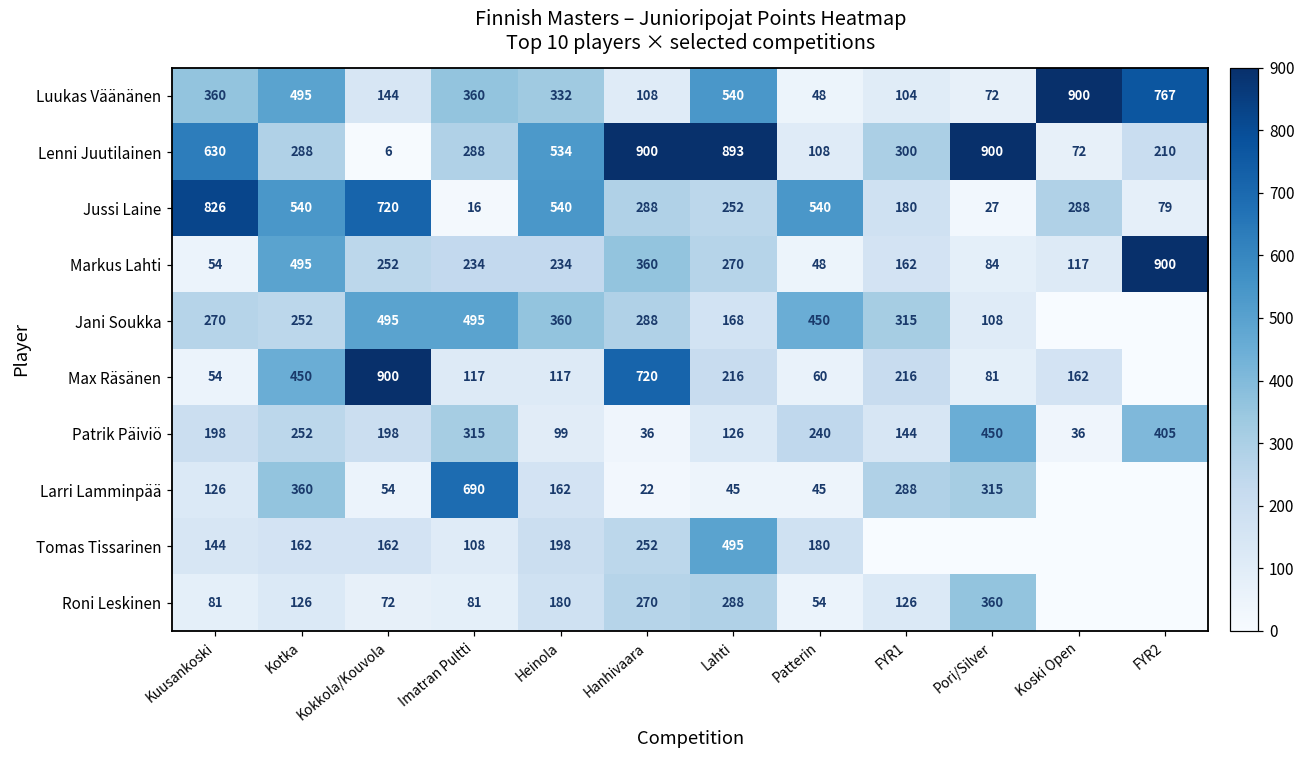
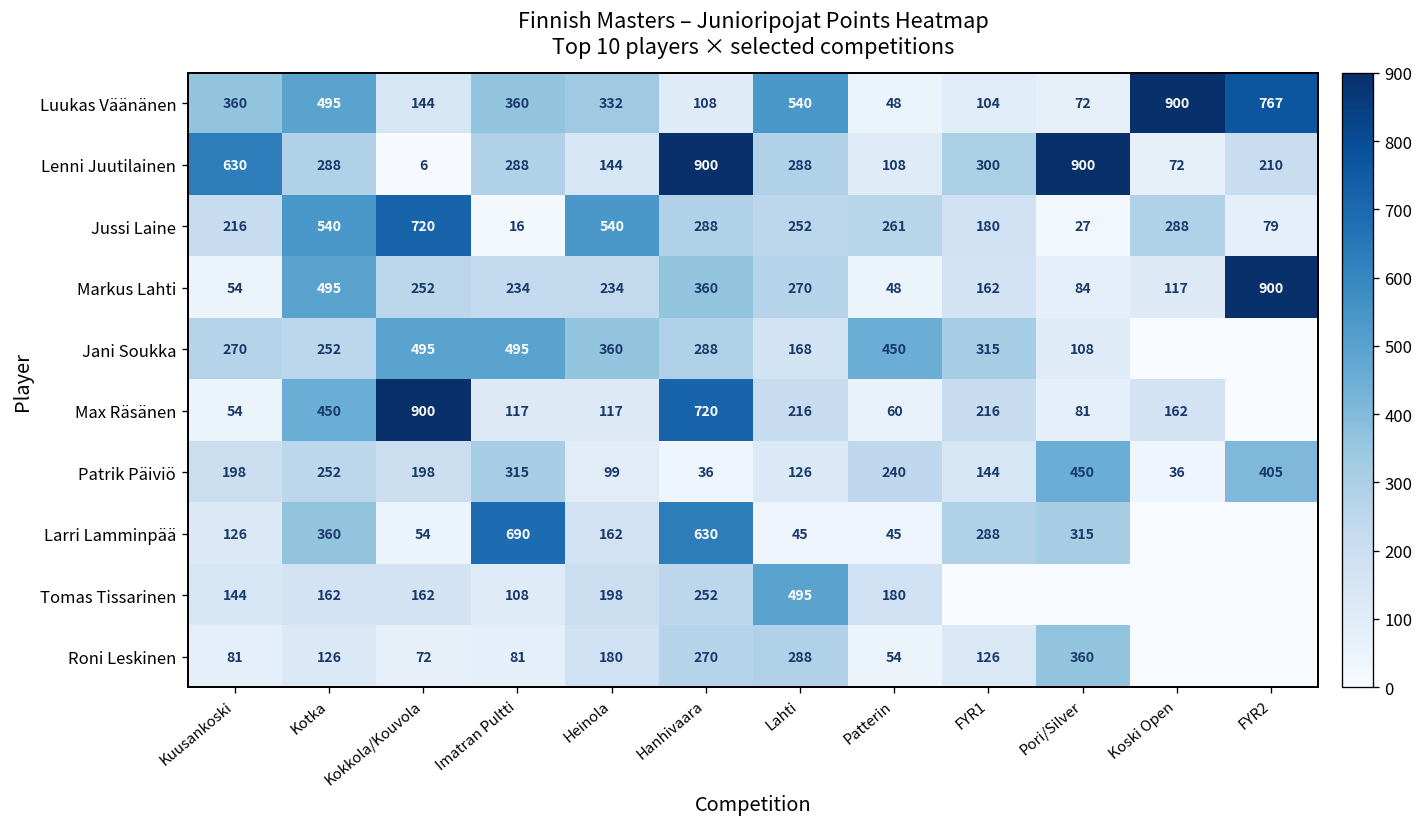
  {
    "Luukas Väänänen": {
      "Kuusankoski": 360,
      "Kotka": 495,
      "Kokkola/Kouvola": 144,
      "Imatran Pultti": 360,
      "Heinola": 332,
      "Hanhivaara": 108,
      "Lahti": 540,
      "Patterin": 48,
      "FYR1": 104,
      "Pori/Silver": 72,
      "Koski Open": 900,
      "FYR2": 767
    },
    "Lenni Juutilainen": {
      "Kuusankoski": 630,
      "Kotka": 288,
      "Kokkola/Kouvola": 6,
      "Imatran Pultti": 288,
-     "Heinola": 534,
+     "Heinola": 144,
      "Hanhivaara": 900,
-     "Lahti": 893,
+     "Lahti": 288,
      "Patterin": 108,
      "FYR1": 300,
      "Pori/Silver": 900,
      "Koski Open": 72,
      "FYR2": 210
    },
    "Jussi Laine": {
-     "Kuusankoski": 826,
+     "Kuusankoski": 216,
      "Kotka": 540,
      "Kokkola/Kouvola": 720,
      "Imatran Pultti": 16,
      "Heinola": 540,
      "Hanhivaara": 288,
      "Lahti": 252,
-     "Patterin": 540,
+     "Patterin": 261,
      "FYR1": 180,
      "Pori/Silver": 27,
      "Koski Open": 288,
      "FYR2": 79
    },
    "Markus Lahti": {
      "Kuusankoski": 54,
      "Kotka": 495,
      "Kokkola/Kouvola": 252,
      "Imatran Pultti": 234,
      "Heinola": 234,
      "Hanhivaara": 360,
      "Lahti": 270,
      "Patterin": 48,
      "FYR1": 162,
      "Pori/Silver": 84,
      "Koski Open": 117,
      "FYR2": 900
    },
    "Jani Soukka": {
      "Kuusankoski": 270,
      "Kotka": 252,
      "Kokkola/Kouvola": 495,
      "Imatran Pultti": 495,
      "Heinola": 360,
      "Hanhivaara": 288,
      "Lahti": 168,
      "Patterin": 450,
      "FYR1": 315,
      "Pori/Silver": 108
    },
    "Max Räsänen": {
      "Kuusankoski": 54,
      "Kotka": 450,
      "Kokkola/Kouvola": 900,
      "Imatran Pultti": 117,
      "Heinola": 117,
      "Hanhivaara": 720,
      "Lahti": 216,
      "Patterin": 60,
      "FYR1": 216,
      "Pori/Silver": 81,
      "Koski Open": 162
    },
    "Patrik Päiviö": {
      "Kuusankoski": 198,
      "Kotka": 252,
      "Kokkola/Kouvola": 198,
      "Imatran Pultti": 315,
      "Heinola": 99,
      "Hanhivaara": 36,
      "Lahti": 126,
      "Patterin": 240,
      "FYR1": 144,
      "Pori/Silver": 450,
      "Koski Open": 36,
      "FYR2": 405
    },
    "Larri Lamminpää": {
      "Kuusankoski": 126,
      "Kotka": 360,
      "Kokkola/Kouvola": 54,
      "Imatran Pultti": 690,
      "Heinola": 162,
-     "Hanhivaara": 22,
+     "Hanhivaara": 630,
      "Lahti": 45,
      "Patterin": 45,
      "FYR1": 288,
      "Pori/Silver": 315
    },
    "Tomas Tissarinen": {
      "Kuusankoski": 144,
      "Kotka": 162,
      "Kokkola/Kouvola": 162,
      "Imatran Pultti": 108,
      "Heinola": 198,
      "Hanhivaara": 252,
      "Lahti": 495,
      "Patterin": 180
    },
    "Roni Leskinen": {
      "Kuusankoski": 81,
      "Kotka": 126,
      "Kokkola/Kouvola": 72,
      "Imatran Pultti": 81,
      "Heinola": 180,
      "Hanhivaara": 270,
      "Lahti": 288,
      "Patterin": 54,
      "FYR1": 126,
      "Pori/Silver": 360
    }
  }
